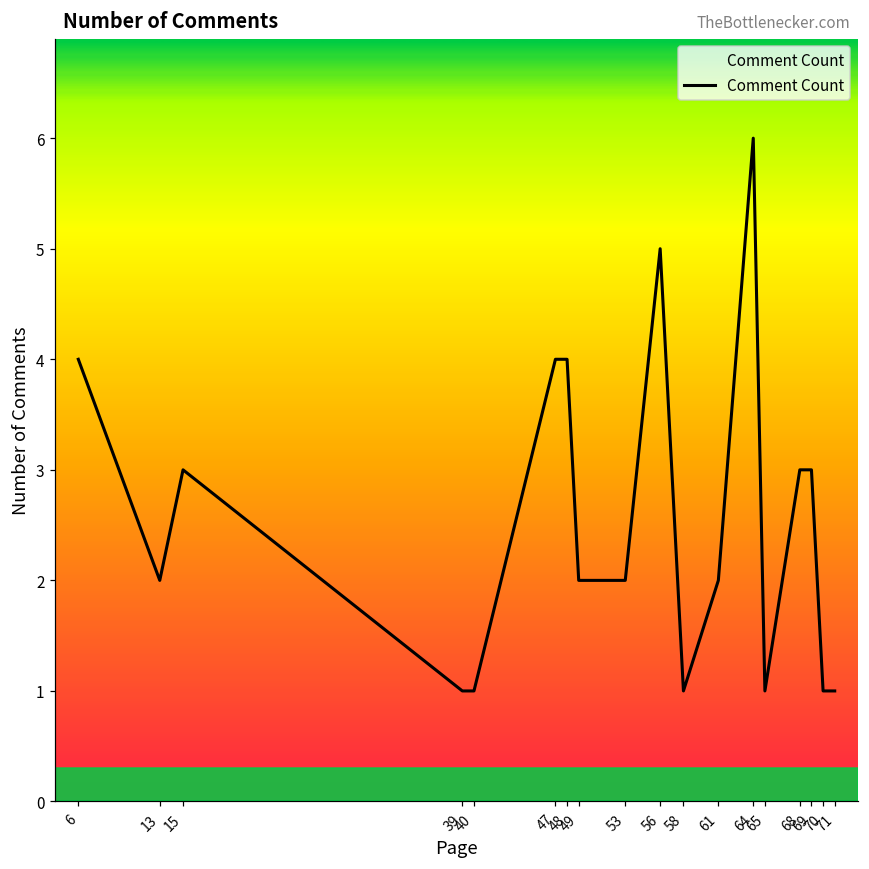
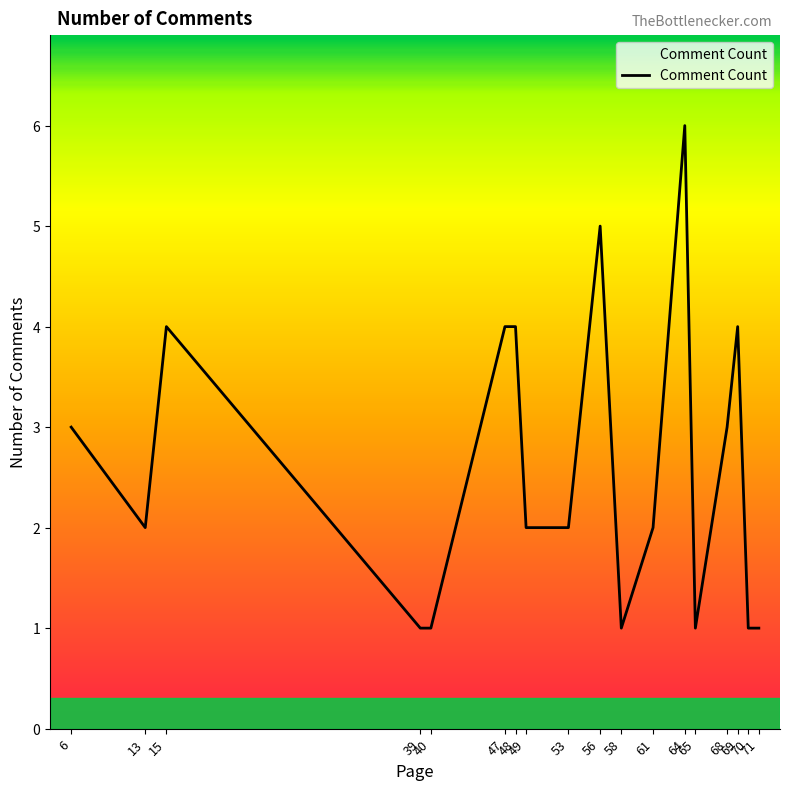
  {
-   "6": 4,
+   "6": 3,
    "13": 2,
-   "15": 3,
+   "15": 4,
    "39": 1,
    "40": 1,
    "47": 4,
    "48": 4,
    "49": 2,
    "53": 2,
    "56": 5,
    "58": 1,
    "61": 2,
    "64": 6,
    "65": 1,
    "68": 3,
-   "69": 3,
+   "69": 4,
    "70": 1,
    "71": 1
  }
